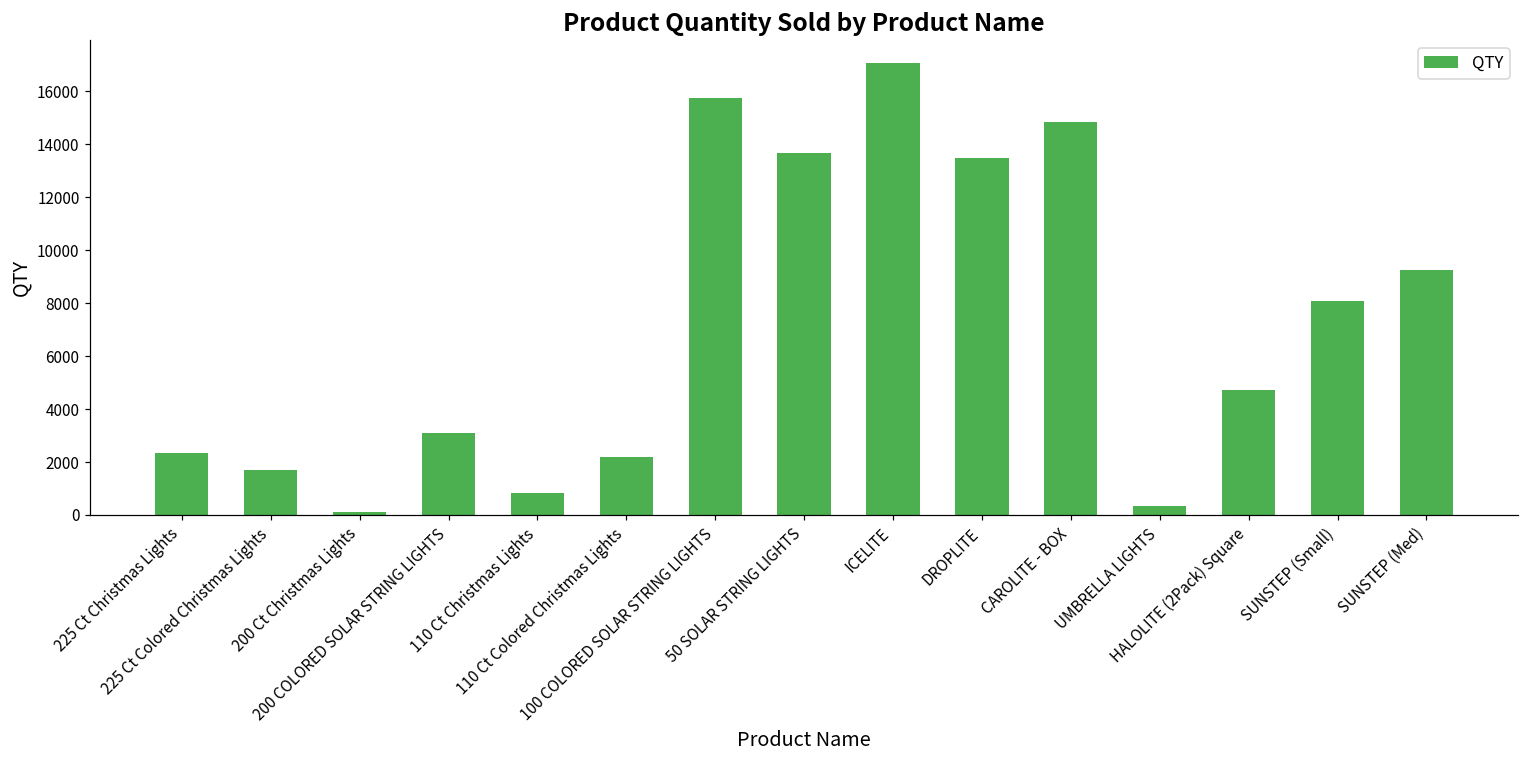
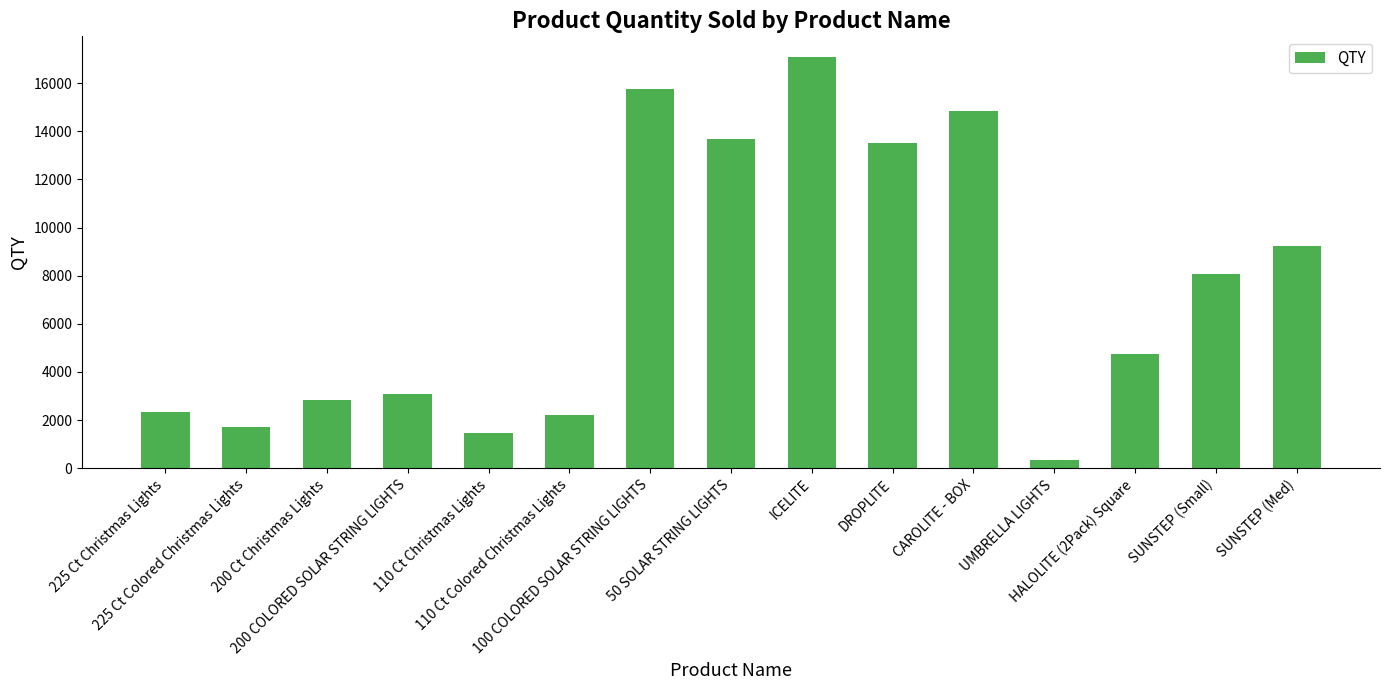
  {
    "225 Ct Christmas Lights": 2300,
    "225 Ct Colored Christmas Lights": 1700,
-   "200 Ct Christmas Lights": 100,
+   "200 Ct Christmas Lights": 2800,
    "200 COLORED SOLAR STRING LIGHTS": 3100,
-   "110 Ct Christmas Lights": 800,
+   "110 Ct Christmas Lights": 1400,
    "110 Ct Colored Christmas Lights": 2200,
    "100 COLORED SOLAR STRING LIGHTS": 15800,
    "50 SOLAR STRING LIGHTS": 13700,
    "ICELITE": 17100,
    "DROPLITE": 13500,
    "CAROLITE - BOX": 14800,
    "UMBRELLA LIGHTS": 300,
    "HALOLITE (2Pack) Square": 4700,
    "SUNSTEP (Small)": 8100,
    "SUNSTEP (Med)": 9200
  }
